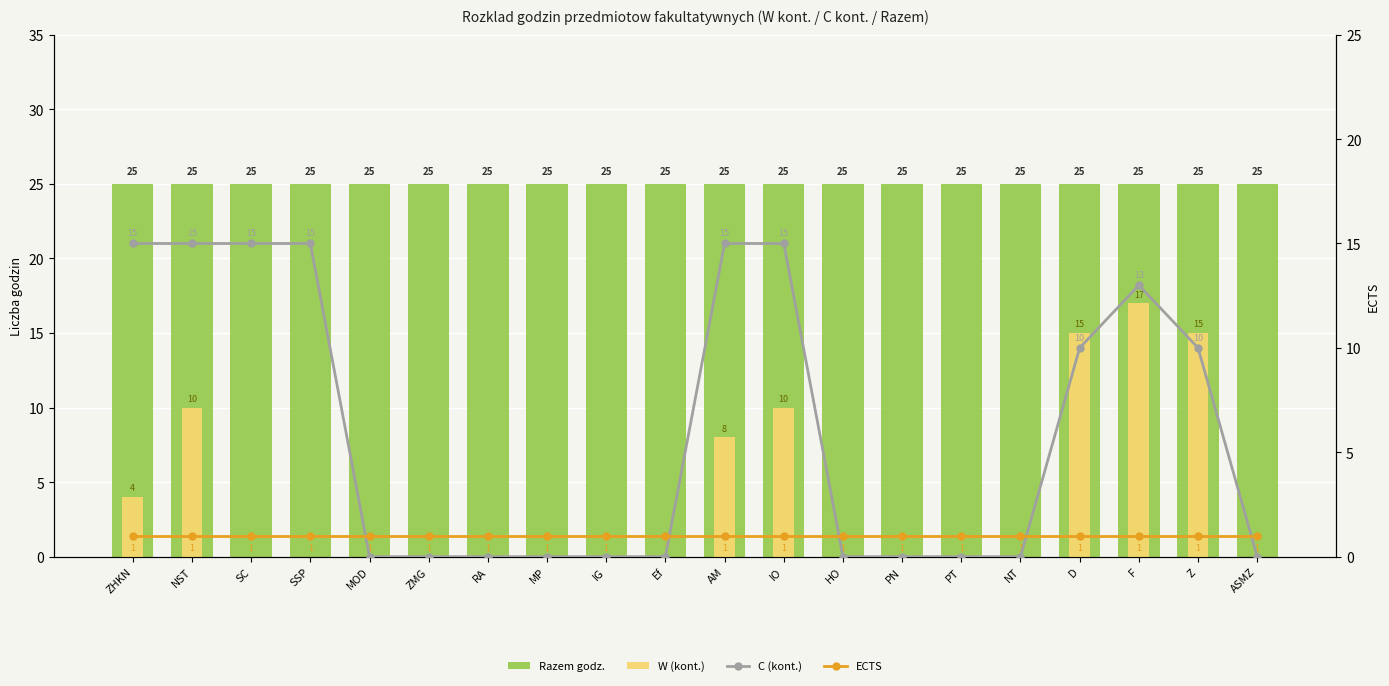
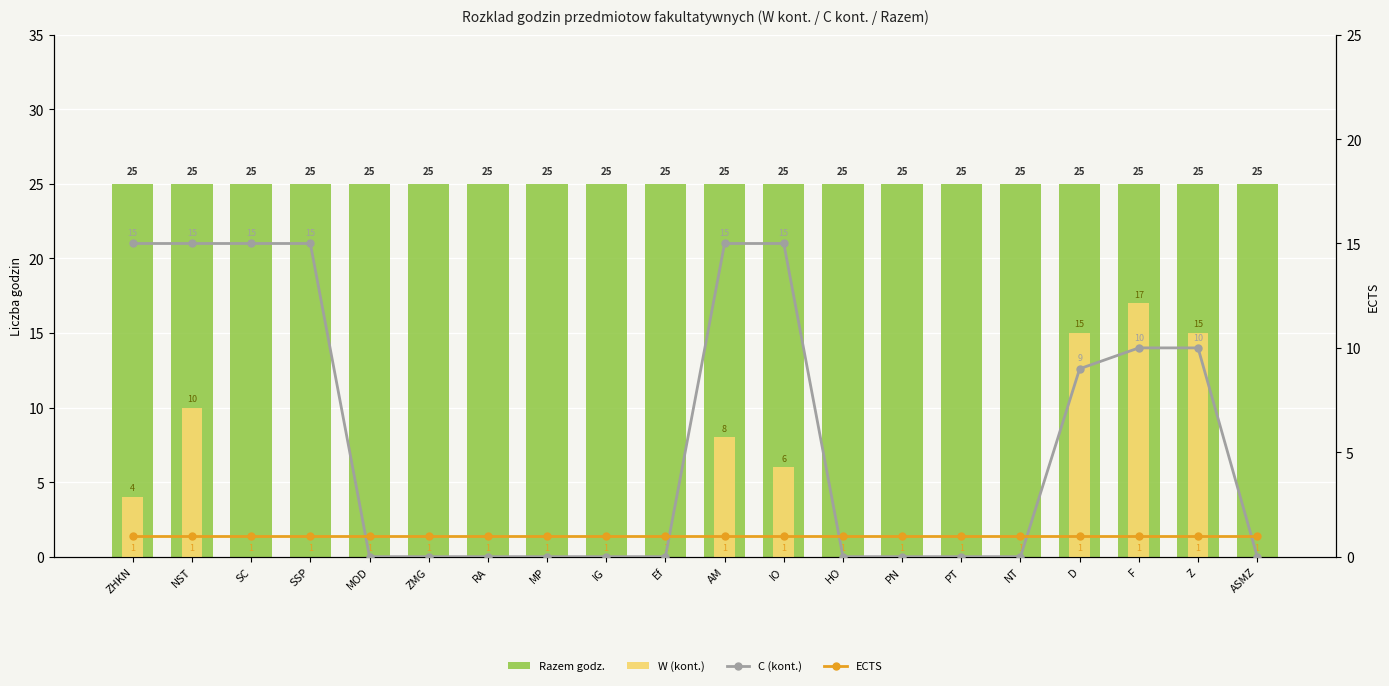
  {
    "Razem godz.": {
      "ZHKN": 25,
      "NST": 25,
      "SC": 25,
      "SSP": 25,
      "MOD": 25,
      "ZMG": 25,
      "RA": 25,
      "MP": 25,
      "IG": 25,
      "Ef": 25,
      "AM": 25,
      "IO": 25,
      "HO": 25,
      "PN": 25,
      "PT": 25,
      "NT": 25,
      "D": 25,
      "F": 25,
      "Z": 25,
      "ASMZ": 25
    },
    "W (kont.)": {
-     "IO": 10
+     "IO": 6
    },
    "C (kont.)": {
      "ZHKN": 15,
      "NST": 15,
      "SC": 15,
      "SSP": 15,
      "AM": 15,
      "IO": 15,
-     "D": 10,
-     "F": 13,
+     "D": 9,
+     "F": 10,
      "Z": 10
    },
    "ECTS": {
      "ZHKN": 1,
      "NST": 1,
      "SC": 1,
      "SSP": 1,
      "MOD": 1,
      "ZMG": 1,
      "RA": 1,
      "MP": 1,
      "IG": 1,
      "Ef": 1,
      "AM": 1,
      "IO": 1,
      "HO": 1,
      "PN": 1,
      "PT": 1,
      "NT": 1,
      "D": 1,
      "F": 1,
      "Z": 1,
      "ASMZ": 1
    }
  }
